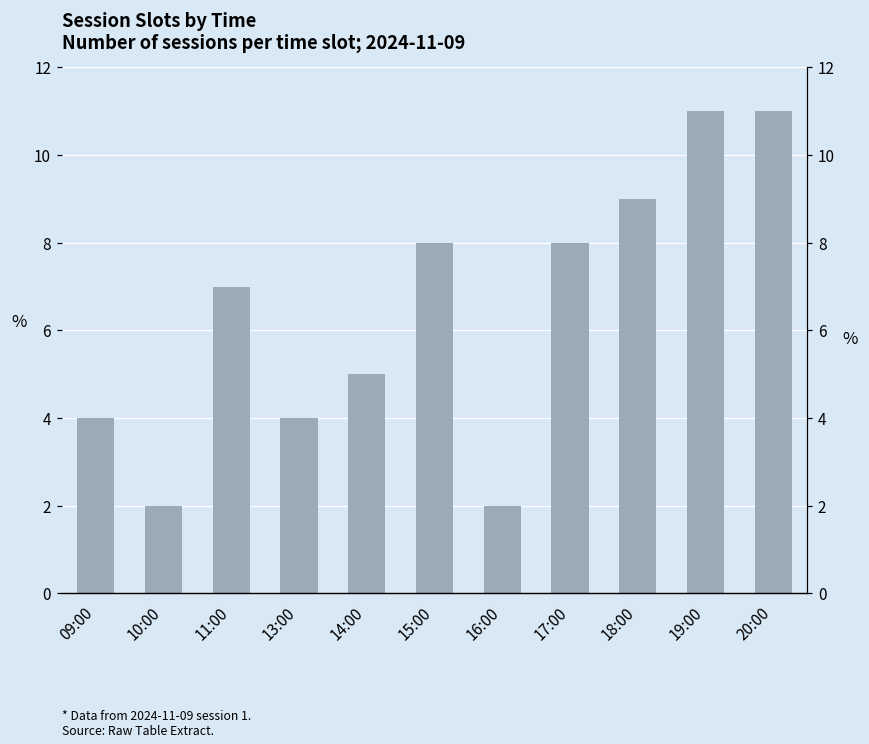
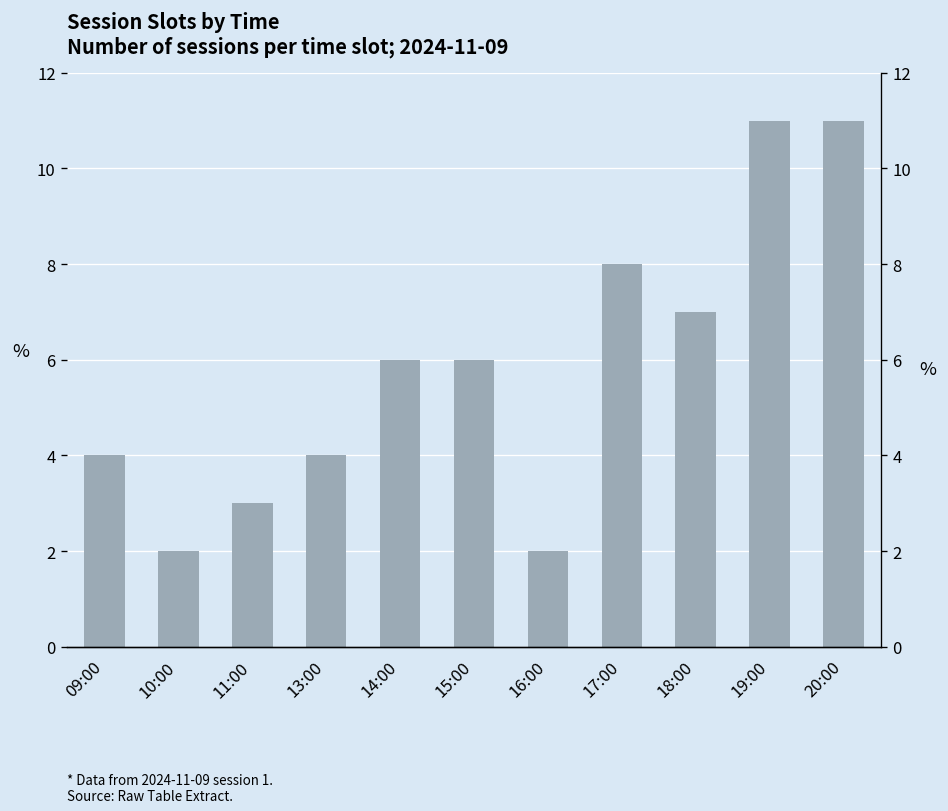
  {
    "09:00": 4,
    "10:00": 2,
-   "11:00": 7,
+   "11:00": 3,
    "13:00": 4,
-   "14:00": 5,
-   "15:00": 8,
+   "14:00": 6,
+   "15:00": 6,
    "16:00": 2,
    "17:00": 8,
-   "18:00": 9,
+   "18:00": 7,
    "19:00": 11,
    "20:00": 11
  }
